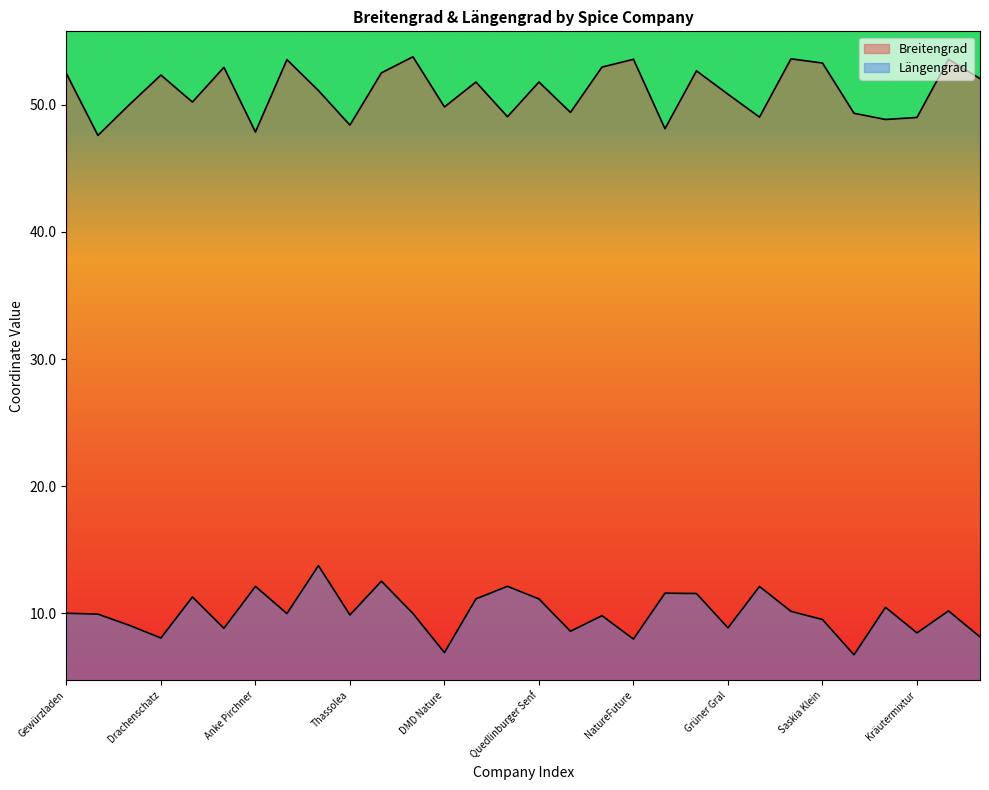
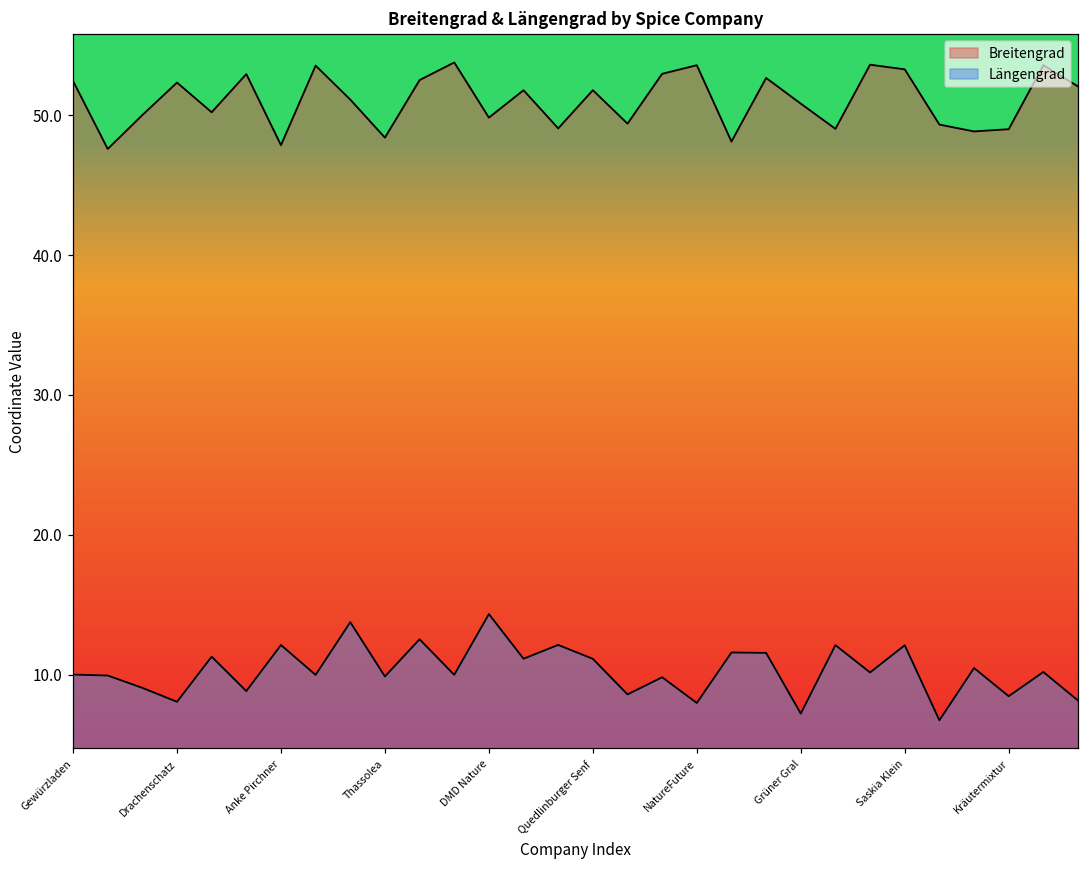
  {
    "Breitengrad": {
      "Gewürzladen": 52.4,
      "Drachenschatz": 52.3,
      "Anke Pirchner": 47.9,
      "Thassolea": 48.4,
      "DMD Nature": 49.8,
      "Quedlinburger Senf": 51.8,
      "NatureFuture": 53.6,
      "Grüner Gral": 50.8,
      "Saskia Klein": 53.3,
      "Kräutermixtur": 49.0
    },
    "Längengrad": {
      "Gewürzladen": 10.0,
      "Drachenschatz": 8.1,
      "Anke Pirchner": 12.1,
      "Thassolea": 9.9,
-     "DMD Nature": 6.9,
+     "DMD Nature": 14.3,
      "Quedlinburger Senf": 11.1,
      "NatureFuture": 8.0,
-     "Grüner Gral": 8.9,
-     "Saskia Klein": 9.5,
+     "Grüner Gral": 7.2,
+     "Saskia Klein": 12.1,
      "Kräutermixtur": 8.5
    }
  }
